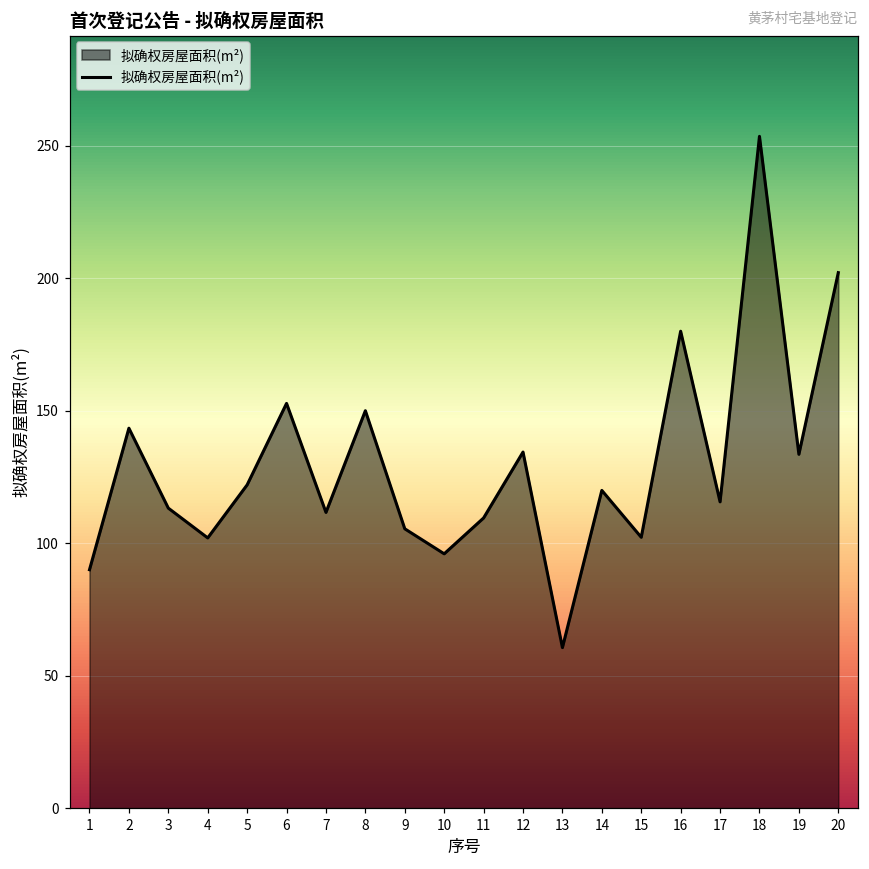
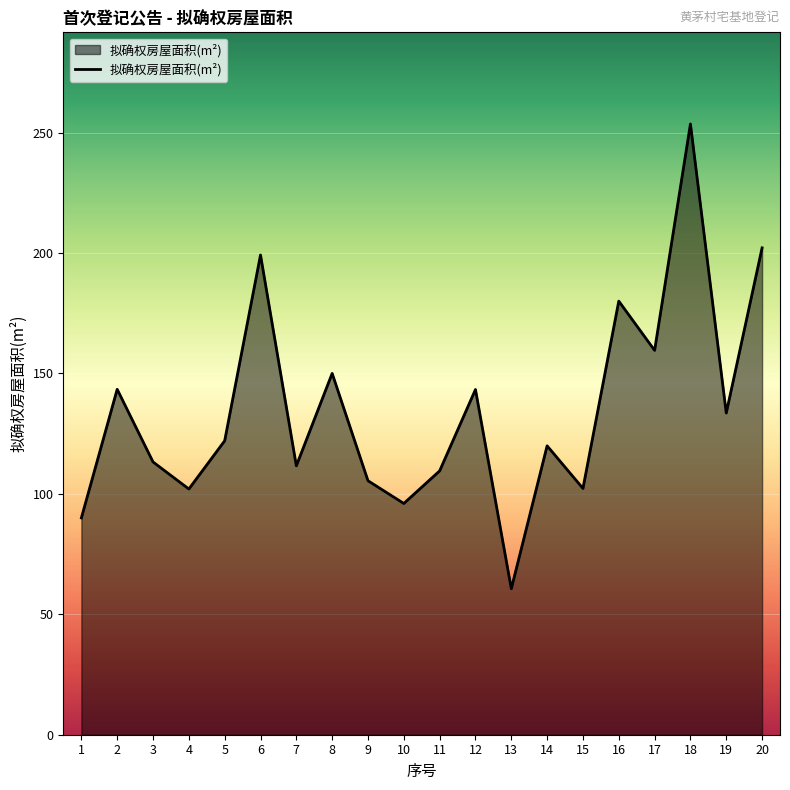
  {
    "1": 90,
    "2": 143,
    "3": 113,
    "4": 102,
    "5": 122,
-   "6": 153,
+   "6": 199,
    "7": 112,
    "8": 150,
    "9": 105,
    "10": 96,
    "11": 110,
-   "12": 134,
+   "12": 143,
    "13": 61,
    "14": 120,
    "15": 102,
    "16": 180,
-   "17": 116,
+   "17": 160,
    "18": 254,
    "19": 134,
    "20": 202
  }
